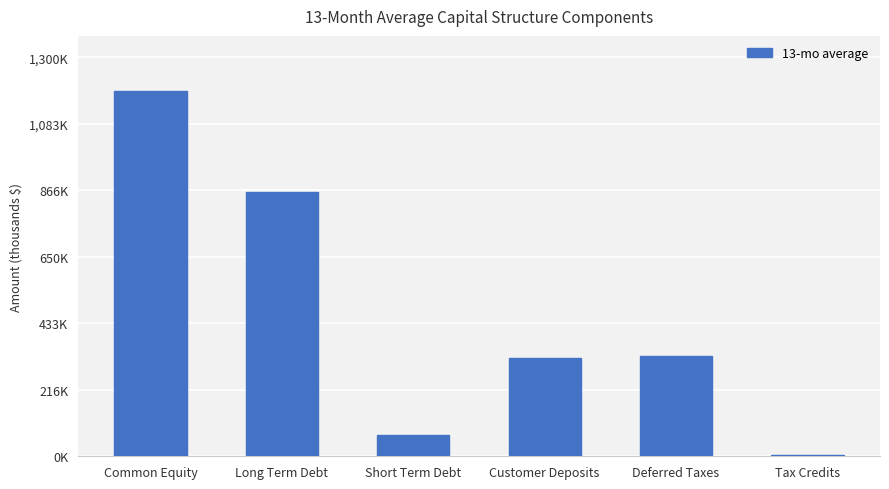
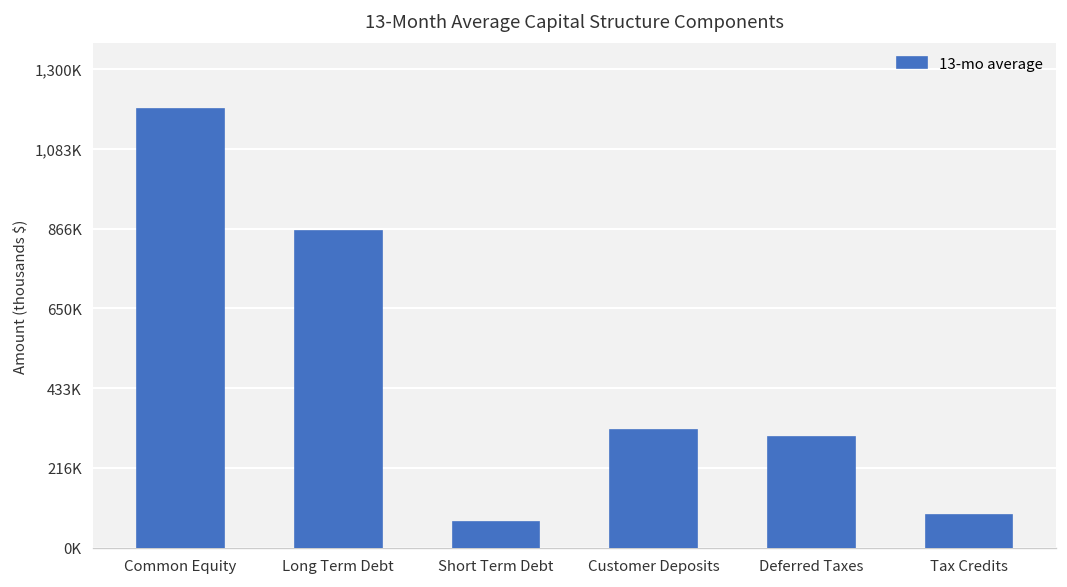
  {
    "Common Equity": "1,190,000",
    "Long Term Debt": "860,000",
    "Short Term Debt": "70,000",
    "Customer Deposits": "320,000",
-   "Deferred Taxes": "330,000",
-   "Tax Credits": "0"
+   "Deferred Taxes": "300,000",
+   "Tax Credits": "90,000"
  }
